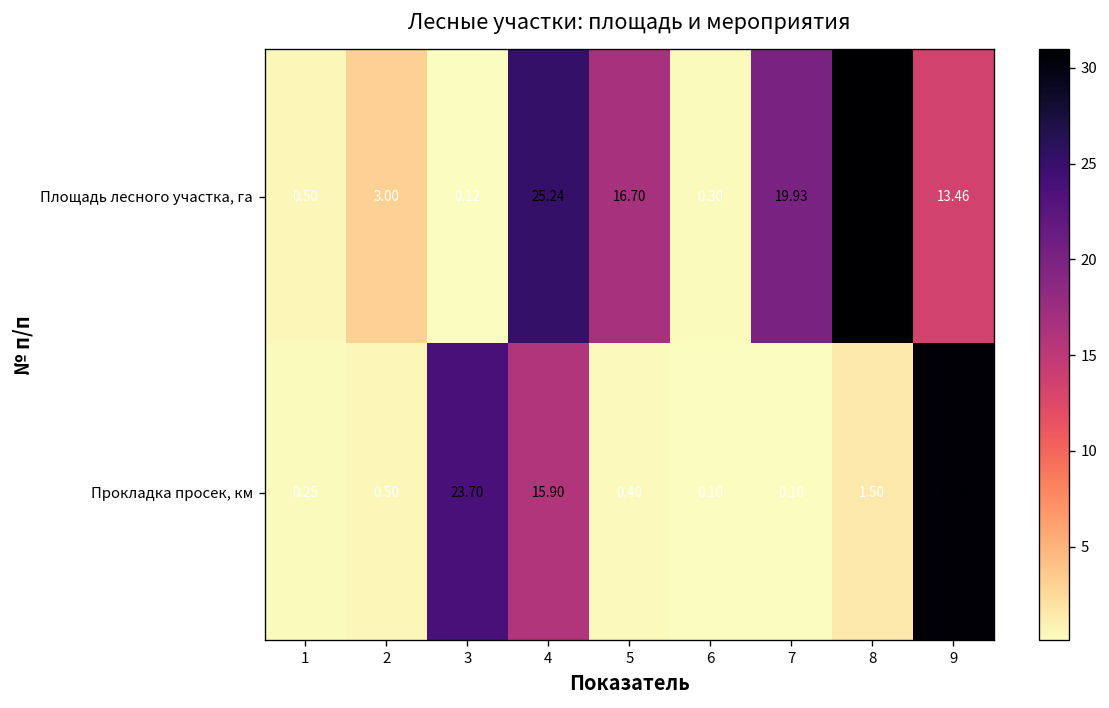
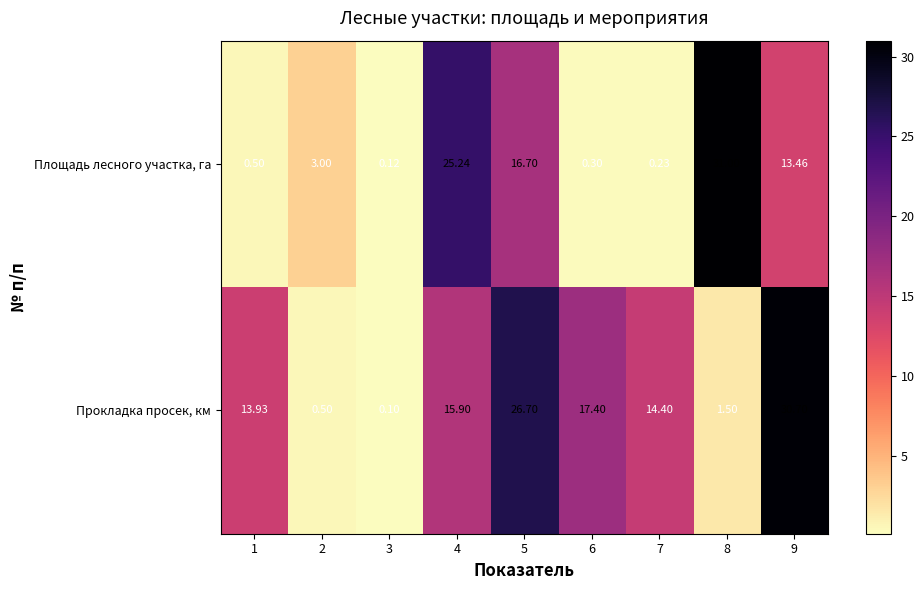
  {
    "Площадь лесного участка, га": {
      "1": 0.50,
      "2": 3.00,
      "3": 0.12,
      "4": 25.24,
      "5": 16.70,
      "6": 0.30,
-     "7": 19.93,
+     "7": 0.23,
      "9": 13.46
    },
    "Прокладка просек, км": {
-     "1": 0.25,
+     "1": 13.93,
      "2": 0.50,
-     "3": 23.70,
+     "3": 0.10,
      "4": 15.90,
-     "5": 0.40,
-     "6": 0.10,
-     "7": 0.10,
+     "5": 26.70,
+     "6": 17.40,
+     "7": 14.40,
      "8": 1.50
    }
  }
